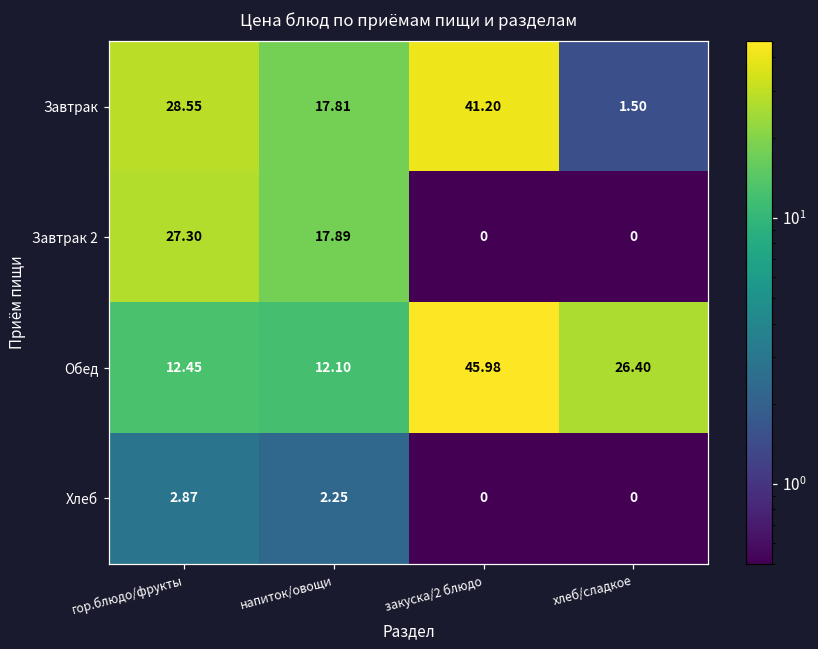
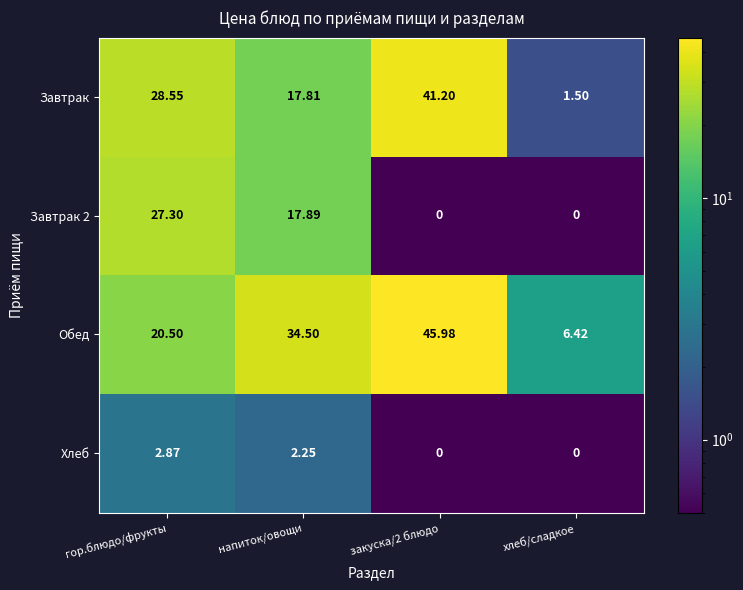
  {
    "Завтрак": {
      "гор.блюдо/фрукты": 28.55,
      "напиток/овощи": 17.81,
      "закуска/2 блюдо": 41.20,
      "хлеб/сладкое": 1.50
    },
    "Завтрак 2": {
      "гор.блюдо/фрукты": 27.30,
      "напиток/овощи": 17.89,
      "закуска/2 блюдо": 0,
      "хлеб/сладкое": 0
    },
    "Обед": {
-     "гор.блюдо/фрукты": 12.45,
-     "напиток/овощи": 12.10,
+     "гор.блюдо/фрукты": 20.50,
+     "напиток/овощи": 34.50,
      "закуска/2 блюдо": 45.98,
-     "хлеб/сладкое": 26.40
+     "хлеб/сладкое": 6.42
    },
    "Хлеб": {
      "гор.блюдо/фрукты": 2.87,
      "напиток/овощи": 2.25,
      "закуска/2 блюдо": 0,
      "хлеб/сладкое": 0
    }
  }
